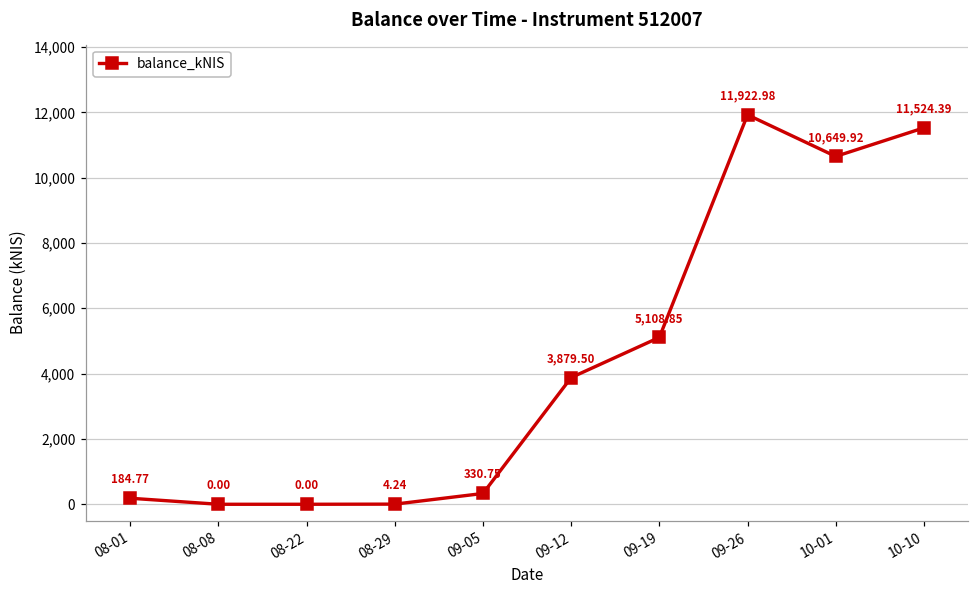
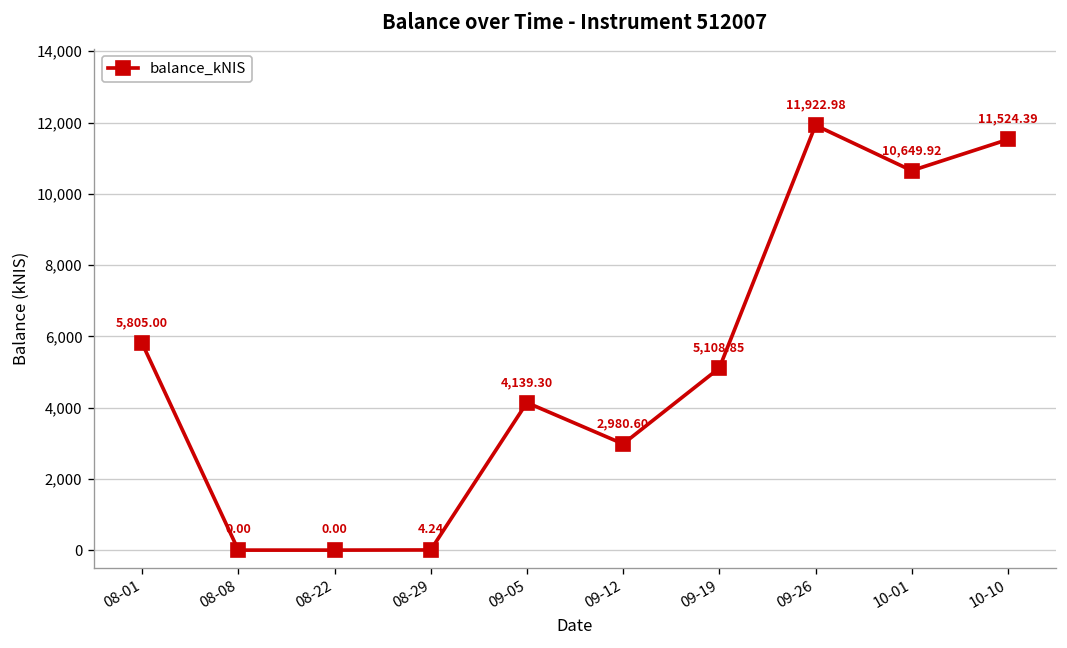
  {
-   "08-01": "184.77",
+   "08-01": "5,805.00",
    "08-08": "0.00",
    "08-22": "0.00",
    "08-29": "4.24",
-   "09-05": "330.75",
-   "09-12": "3,879.50",
+   "09-05": "4,139.30",
+   "09-12": "2,980.60",
    "09-19": "5,108.85",
    "09-26": "11,922.98",
    "10-01": "10,649.92",
    "10-10": "11,524.39"
  }
